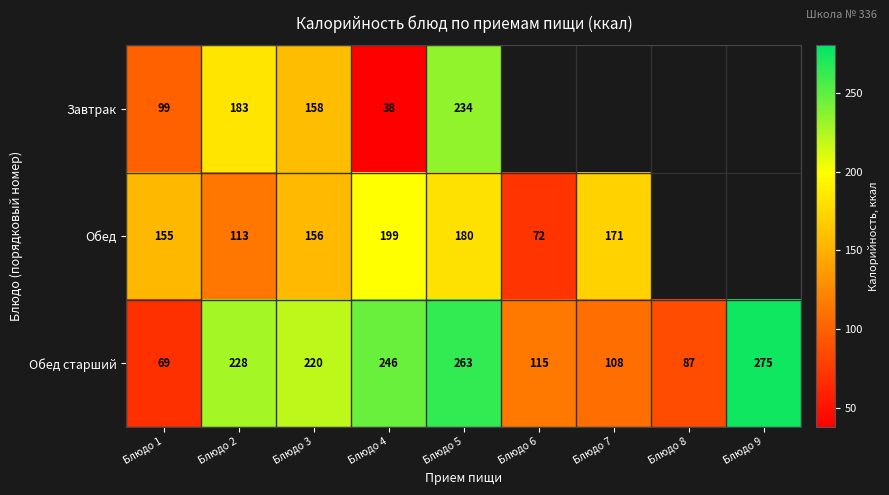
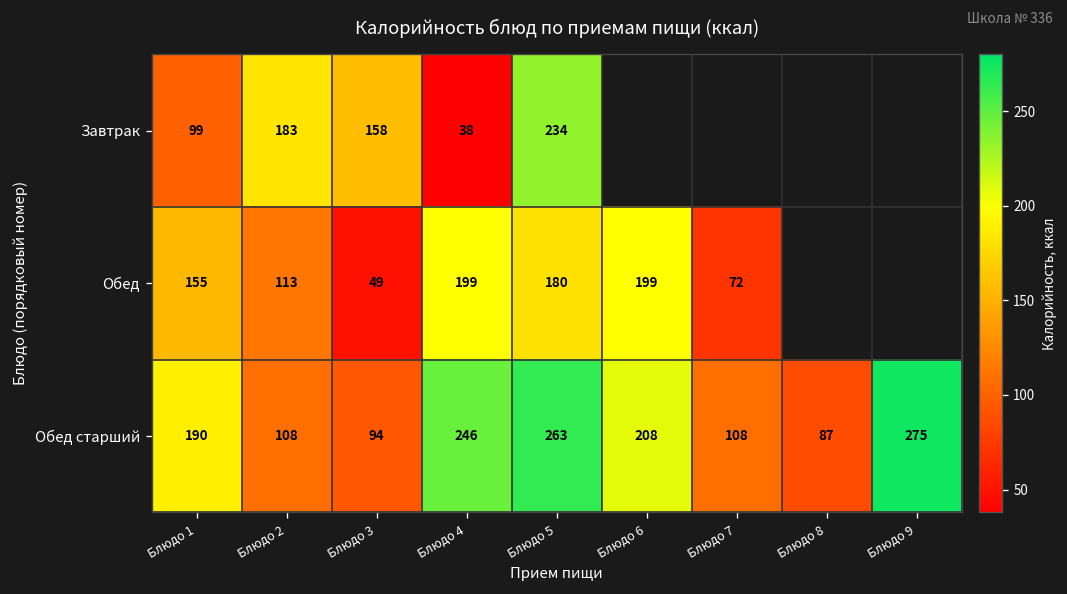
  {
    "Завтрак": {
      "Блюдо 1": 99,
      "Блюдо 2": 183,
      "Блюдо 3": 158,
      "Блюдо 4": 38,
      "Блюдо 5": 234
    },
    "Обед": {
      "Блюдо 1": 155,
      "Блюдо 2": 113,
-     "Блюдо 3": 156,
+     "Блюдо 3": 49,
      "Блюдо 4": 199,
      "Блюдо 5": 180,
-     "Блюдо 6": 72,
-     "Блюдо 7": 171
+     "Блюдо 6": 199,
+     "Блюдо 7": 72
    },
    "Обед старший": {
-     "Блюдо 1": 69,
-     "Блюдо 2": 228,
-     "Блюдо 3": 220,
+     "Блюдо 1": 190,
+     "Блюдо 2": 108,
+     "Блюдо 3": 94,
      "Блюдо 4": 246,
      "Блюдо 5": 263,
-     "Блюдо 6": 115,
+     "Блюдо 6": 208,
      "Блюдо 7": 108,
      "Блюдо 8": 87,
      "Блюдо 9": 275
    }
  }
